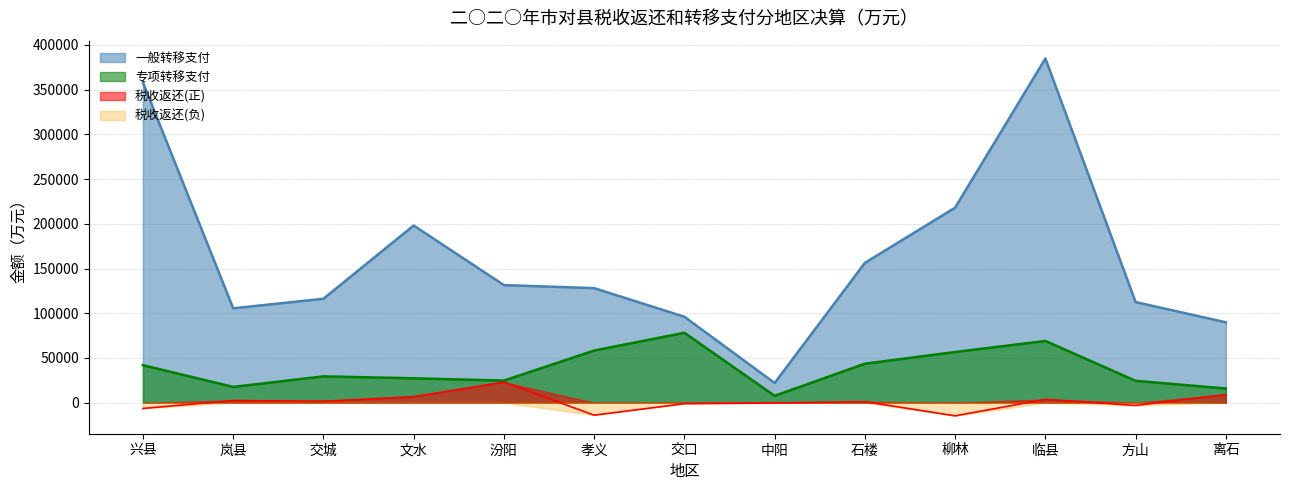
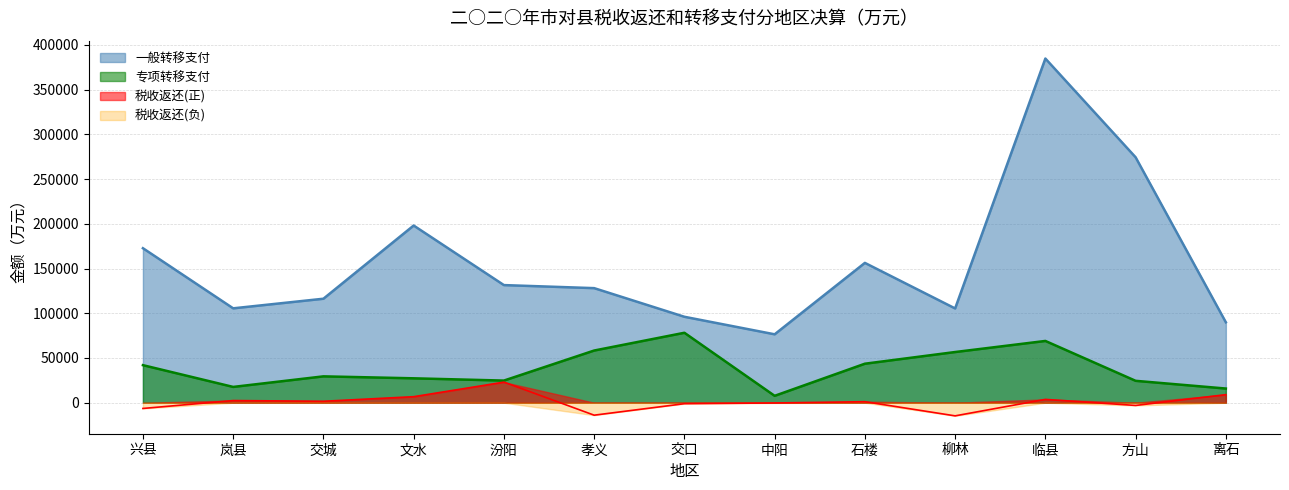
  {
    "一般转移支付": {
-     "兴县": 360000,
+     "兴县": 170000,
      "岚县": 110000,
      "交城": 120000,
      "文水": 200000,
      "汾阳": 130000,
      "孝义": 130000,
      "交口": 100000,
-     "中阳": 20000,
+     "中阳": 80000,
      "石楼": 160000,
-     "柳林": 220000,
+     "柳林": 110000,
      "临县": 380000,
-     "方山": 110000,
+     "方山": 270000,
      "离石": 90000
    },
    "专项转移支付": {
      "兴县": 40000,
      "岚县": 20000,
      "交城": 30000,
      "文水": 30000,
      "孝义": 60000,
      "交口": 80000,
      "中阳": 10000,
      "石楼": 40000,
      "柳林": 60000,
      "临县": 70000,
      "方山": 20000,
      "离石": 20000
    },
    "税收返还(负)": {
      "文水": 0,
      "汾阳": 0,
      "临县": 0,
      "离石": 0
    }
  }
